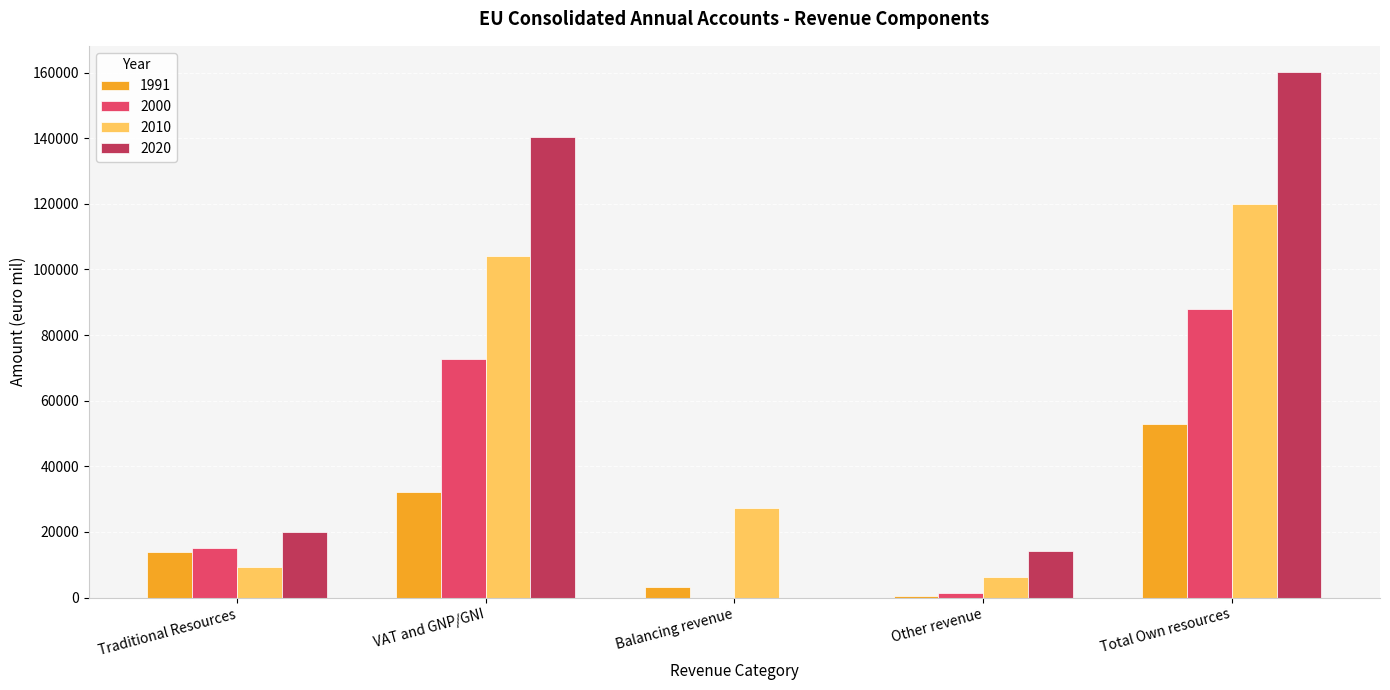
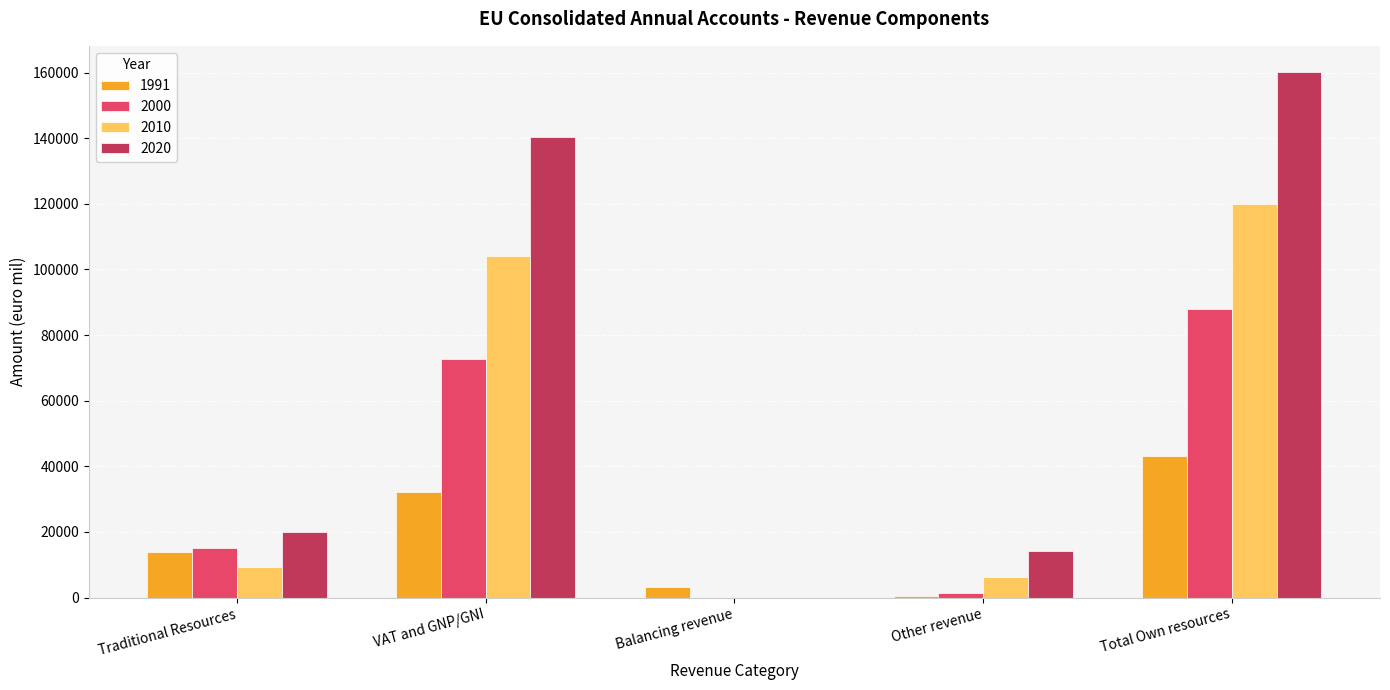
  {
    "1991": {
      "Traditional Resources": 14000,
      "VAT and GNP/GNI": 32000,
      "Balancing revenue": 3000,
-     "Total Own resources": 53000
+     "Total Own resources": 43000
    },
    "2010": {
      "Traditional Resources": 9000,
      "VAT and GNP/GNI": 104000,
-     "Balancing revenue": 27000,
+     "Balancing revenue": 0,
      "Other revenue": 6000,
      "Total Own resources": 120000
    }
  }
